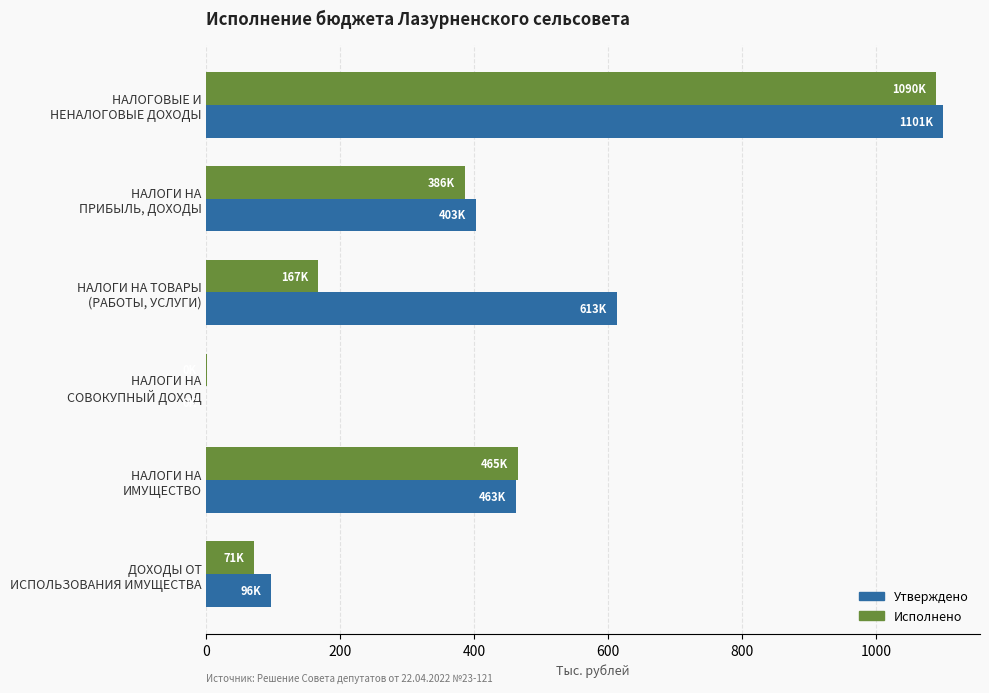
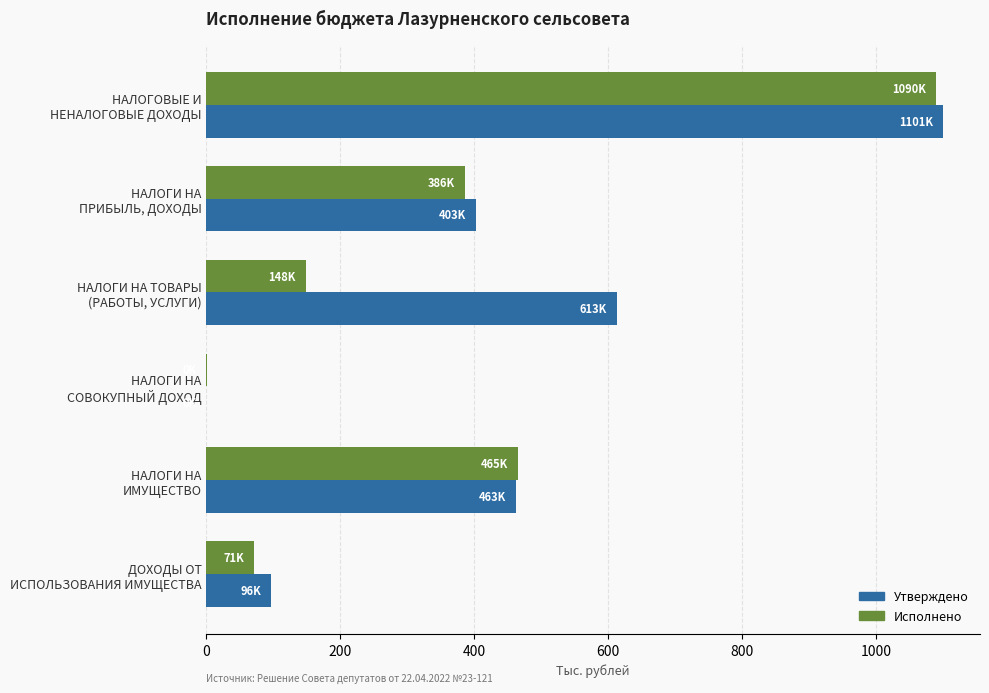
  {
    "Утверждено": {
      "НАЛОГОВЫЕ И НЕНАЛОГОВЫЕ ДОХОДЫ": "1101K",
      "НАЛОГИ НА ПРИБЫЛЬ, ДОХОДЫ": "403K",
      "НАЛОГИ НА ТОВАРЫ (РАБОТЫ, УСЛУГИ)": "613K",
      "НАЛОГИ НА ИМУЩЕСТВО": "463K",
      "ДОХОДЫ ОТ ИСПОЛЬЗОВАНИЯ ИМУЩЕСТВА": "96K"
    },
    "Исполнено": {
      "НАЛОГОВЫЕ И НЕНАЛОГОВЫЕ ДОХОДЫ": "1090K",
      "НАЛОГИ НА ПРИБЫЛЬ, ДОХОДЫ": "386K",
-     "НАЛОГИ НА ТОВАРЫ (РАБОТЫ, УСЛУГИ)": "167K",
+     "НАЛОГИ НА ТОВАРЫ (РАБОТЫ, УСЛУГИ)": "148K",
      "НАЛОГИ НА ИМУЩЕСТВО": "465K",
      "ДОХОДЫ ОТ ИСПОЛЬЗОВАНИЯ ИМУЩЕСТВА": "71K"
    }
  }
